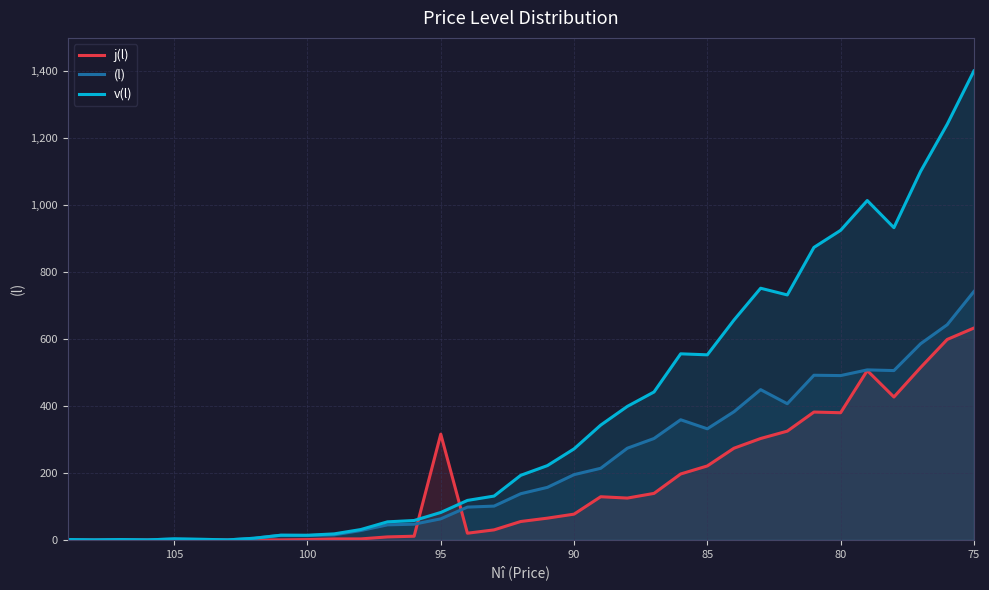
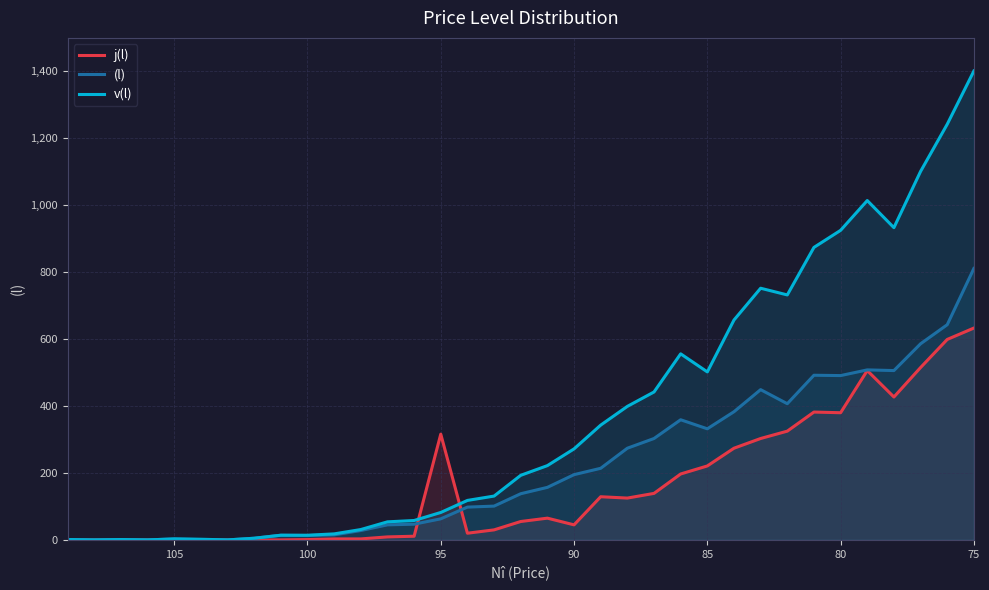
  {
    "j(l)": {
      "100": "0",
      "95": "320",
-     "90": "80",
+     "90": "50",
      "85": "220",
      "80": "380",
      "75": "630"
    },
    "(l)": {
      "95": "60",
      "90": "200",
      "85": "330",
      "80": "490",
-     "75": "740"
+     "75": "810"
    },
    "v(l)": {
      "95": "80",
      "90": "270",
-     "85": "550",
+     "85": "500",
      "80": "930",
      "75": "1,400"
    }
  }
